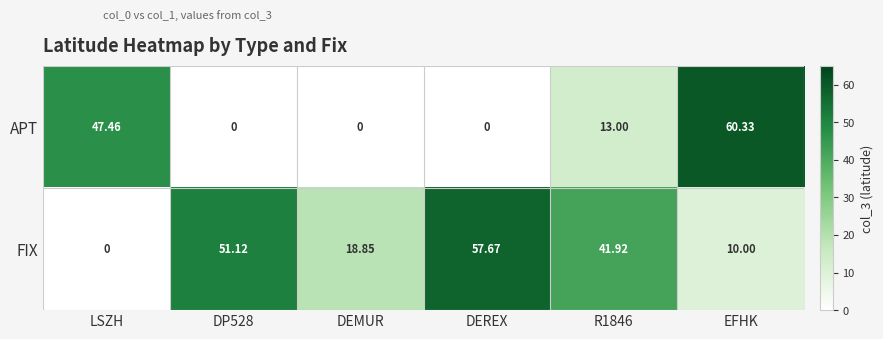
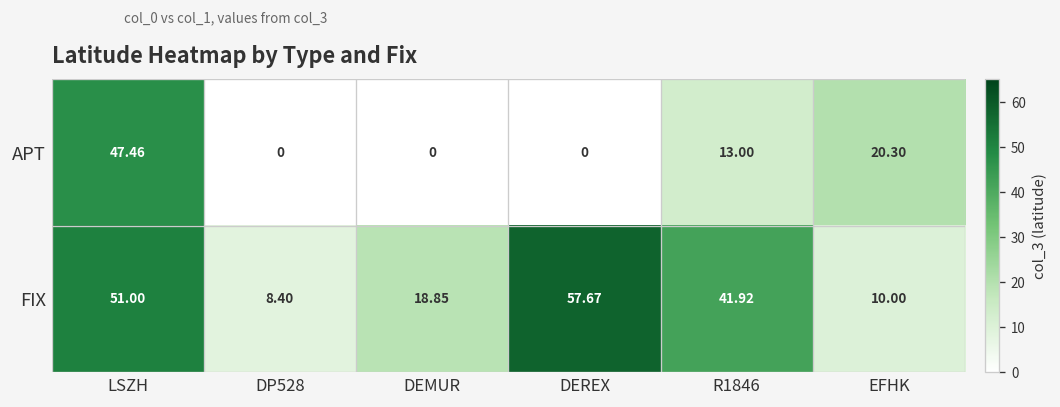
  {
    "APT": {
      "LSZH": 47.46,
      "DP528": 0,
      "DEMUR": 0,
      "DEREX": 0,
      "R1846": 13.00,
-     "EFHK": 60.33
+     "EFHK": 20.30
    },
    "FIX": {
-     "LSZH": 0,
-     "DP528": 51.12,
+     "LSZH": 51.00,
+     "DP528": 8.40,
      "DEMUR": 18.85,
      "DEREX": 57.67,
      "R1846": 41.92,
      "EFHK": 10.00
    }
  }
